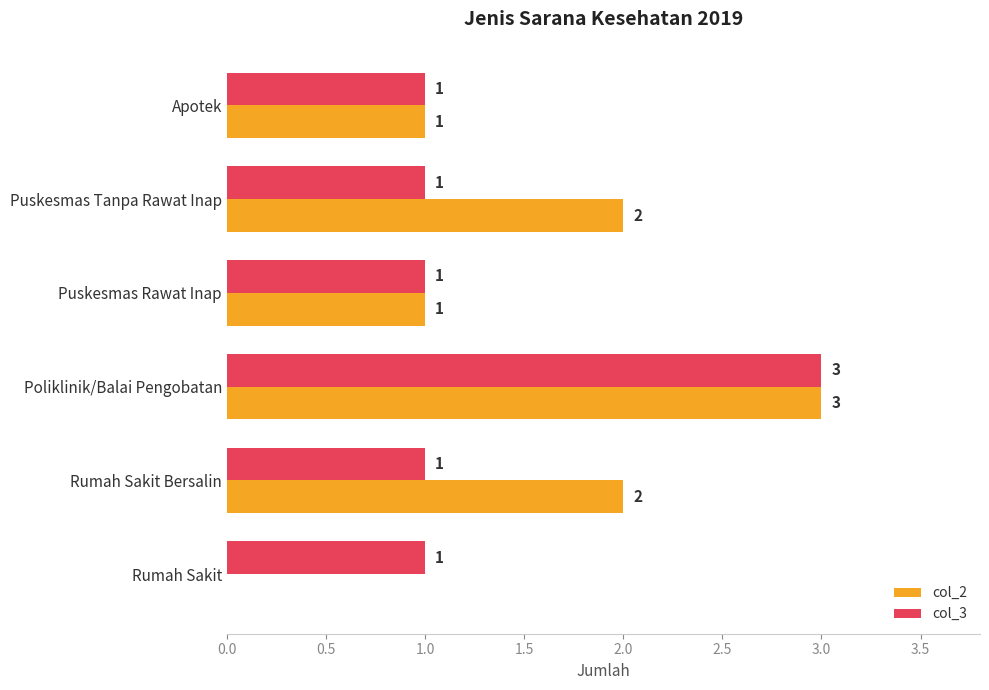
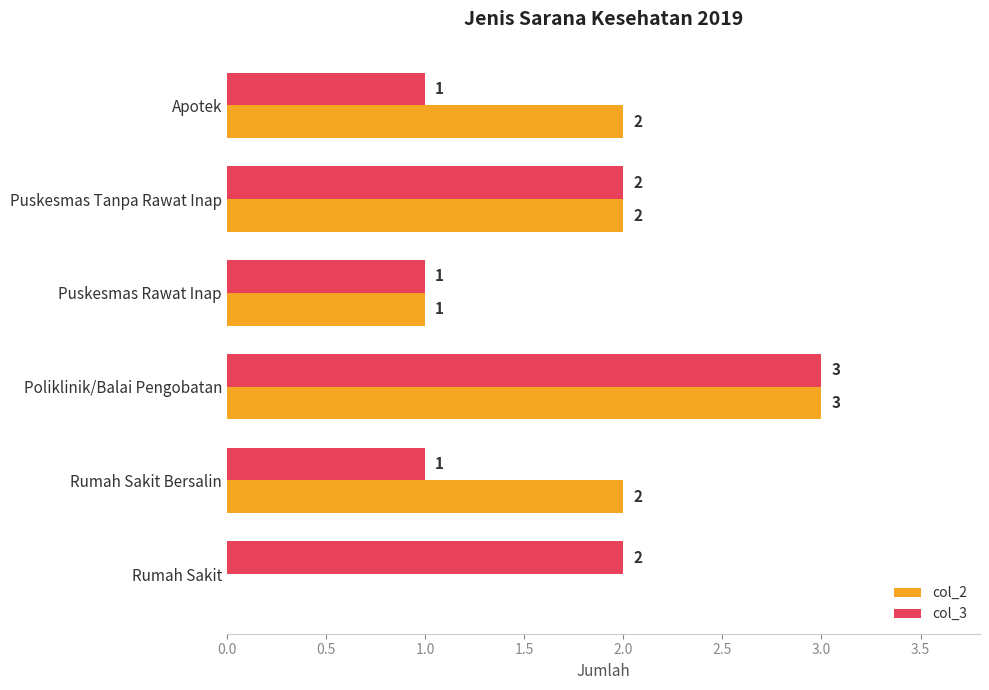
  {
    "col_2": {
-     "Apotek": 1,
+     "Apotek": 2,
      "Puskesmas Tanpa Rawat Inap": 2,
      "Puskesmas Rawat Inap": 1,
      "Poliklinik/Balai Pengobatan": 3,
      "Rumah Sakit Bersalin": 2
    },
    "col_3": {
      "Apotek": 1,
-     "Puskesmas Tanpa Rawat Inap": 1,
+     "Puskesmas Tanpa Rawat Inap": 2,
      "Puskesmas Rawat Inap": 1,
      "Poliklinik/Balai Pengobatan": 3,
      "Rumah Sakit Bersalin": 1,
-     "Rumah Sakit": 1
+     "Rumah Sakit": 2
    }
  }
